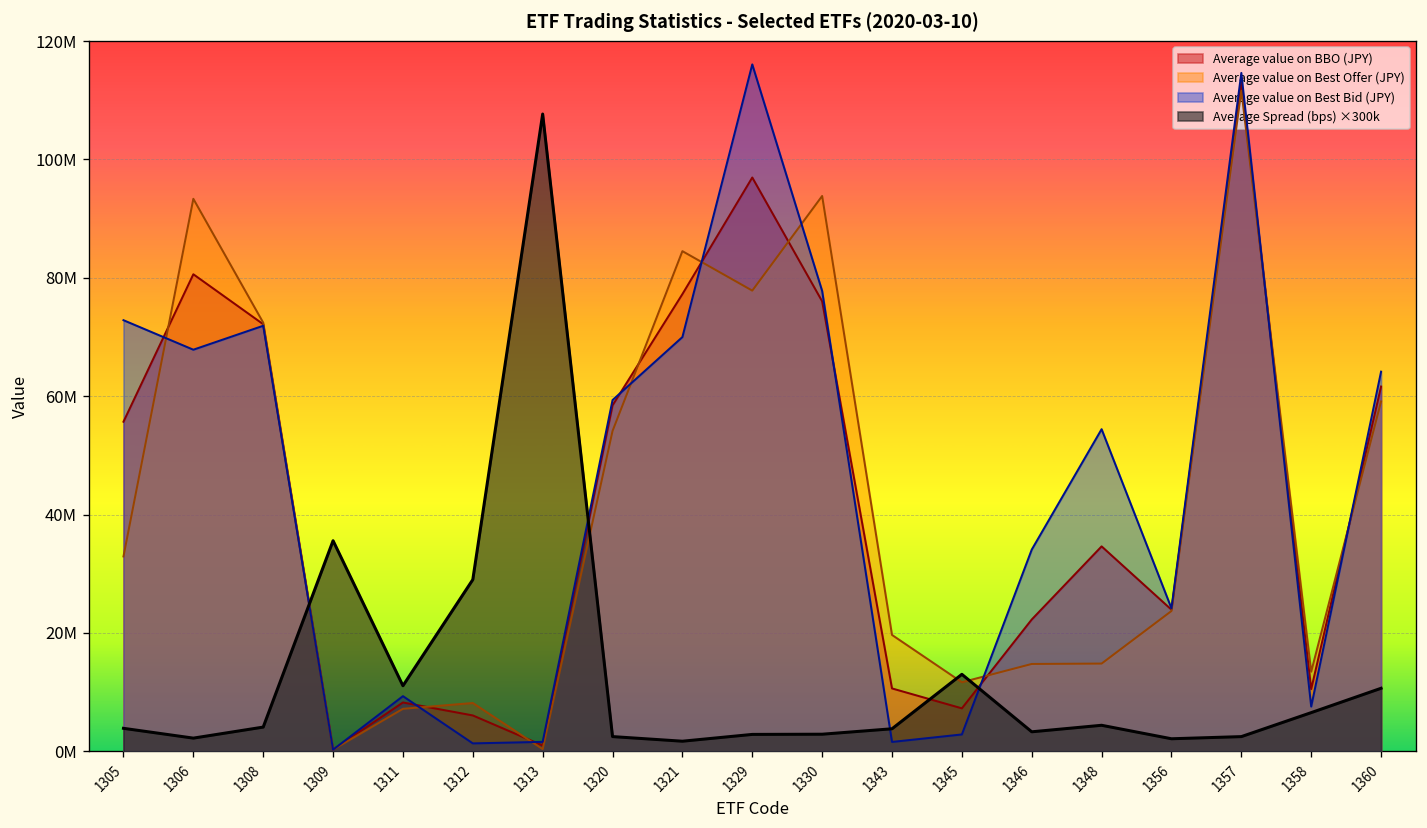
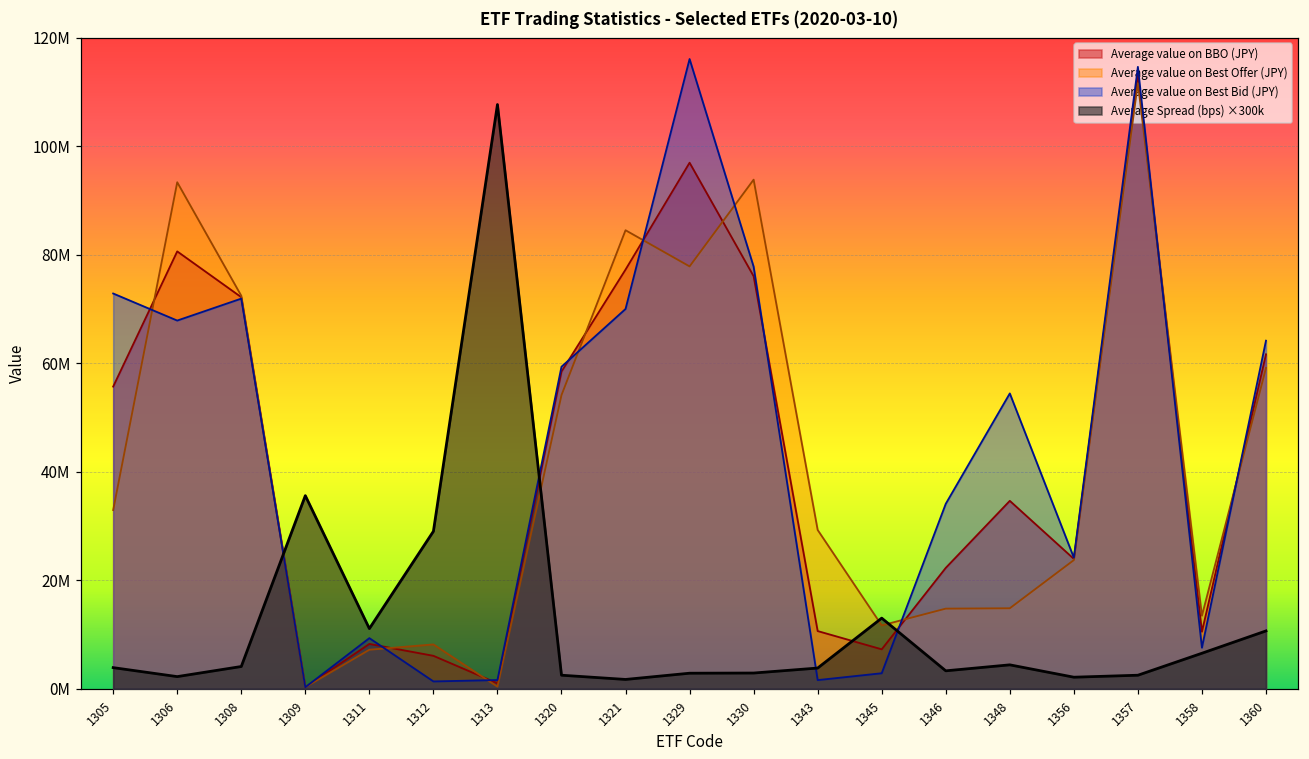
  {
    "Average value on BBO (JPY)": {
      "1305": 56000000,
      "1306": 81000000,
      "1311": 8000000,
      "1312": 6000000,
      "1313": 1000000,
      "1320": 58000000,
      "1321": 77000000,
      "1329": 97000000,
      "1330": 76000000,
      "1343": 11000000,
      "1345": 7000000,
      "1346": 22000000,
      "1348": 35000000,
      "1358": 11000000,
      "1360": 62000000
    },
    "Average value on Best Offer (JPY)": {
      "1305": 33000000,
      "1306": 93000000,
      "1311": 7000000,
      "1312": 8000000,
      "1313": 0,
      "1320": 54000000,
      "1321": 85000000,
      "1329": 78000000,
      "1330": 94000000,
-     "1343": 20000000,
+     "1343": 29000000,
      "1345": 12000000,
      "1346": 15000000,
      "1348": 15000000,
      "1358": 13000000,
      "1360": 59000000
    },
    "Average value on Best Bid (JPY)": {
      "1305": 73000000,
      "1306": 68000000,
      "1311": 9000000,
      "1312": 1000000,
      "1313": 2000000,
      "1320": 59000000,
      "1321": 70000000,
      "1329": 116000000,
      "1330": 78000000,
      "1343": 2000000,
      "1345": 3000000,
      "1346": 34000000,
      "1348": 54000000,
      "1358": 8000000,
      "1360": 64000000
    },
    "Average Spread (bps) ×300k": {
      "1305": 4000000,
      "1306": 2000000,
      "1308": 4000000,
      "1309": 36000000,
      "1311": 11000000,
      "1312": 29000000,
      "1313": 108000000,
      "1320": 2000000,
      "1321": 2000000,
      "1329": 3000000,
      "1330": 3000000,
      "1343": 4000000,
      "1345": 13000000,
      "1346": 3000000,
      "1348": 4000000,
      "1356": 2000000,
      "1357": 2000000,
      "1358": 7000000,
      "1360": 11000000
    }
  }
